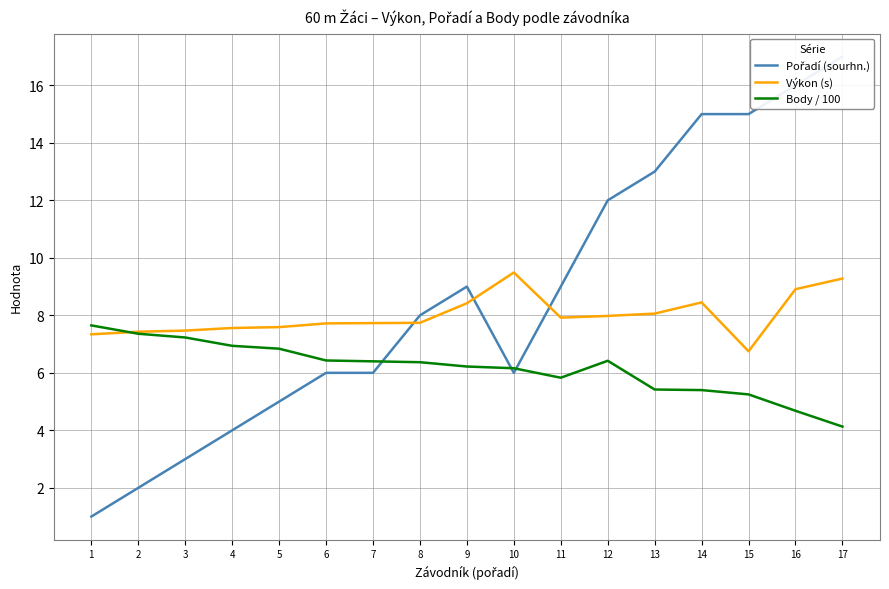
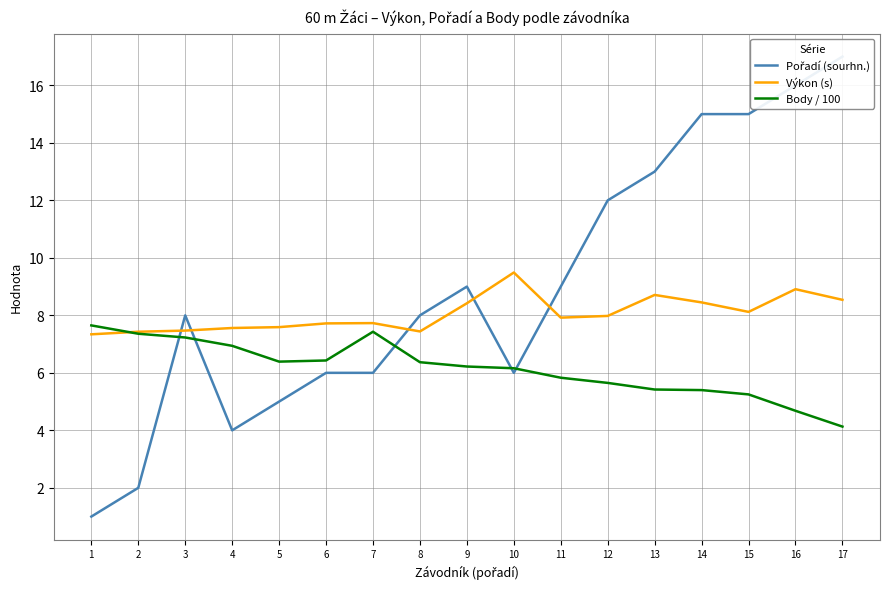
  {
    "Pořadí (sourhn.)": {
      "1": 1,
      "2": 2,
-     "3": 3,
+     "3": 8,
      "4": 4,
      "5": 5,
      "6": 6,
      "7": 6,
      "8": 8,
      "9": 9,
      "10": 6,
      "11": 9,
      "12": 12,
      "13": 13,
      "14": 15,
      "15": 15
    },
    "Výkon (s)": {
      "1": 7.3,
      "3": 7.5,
      "4": 7.6,
      "5": 7.6,
      "6": 7.7,
      "7": 7.7,
-     "8": 7.7,
+     "8": 7.4,
      "9": 8.4,
      "10": 9.5,
      "11": 7.9,
      "12": 8.0,
-     "13": 8.1,
+     "13": 8.7,
      "14": 8.5,
-     "15": 6.8,
+     "15": 8.1,
      "16": 8.9,
-     "17": 9.3
+     "17": 8.5
    },
    "Body / 100": {
      "1": 7.7,
      "3": 7.2,
      "4": 6.9,
-     "5": 6.8,
+     "5": 6.4,
      "6": 6.4,
-     "7": 6.4,
+     "7": 7.4,
      "8": 6.4,
      "9": 6.2,
      "10": 6.2,
      "11": 5.8,
-     "12": 6.4,
+     "12": 5.7,
      "13": 5.4,
      "14": 5.4,
      "15": 5.3,
      "16": 4.7,
      "17": 4.1
    }
  }
